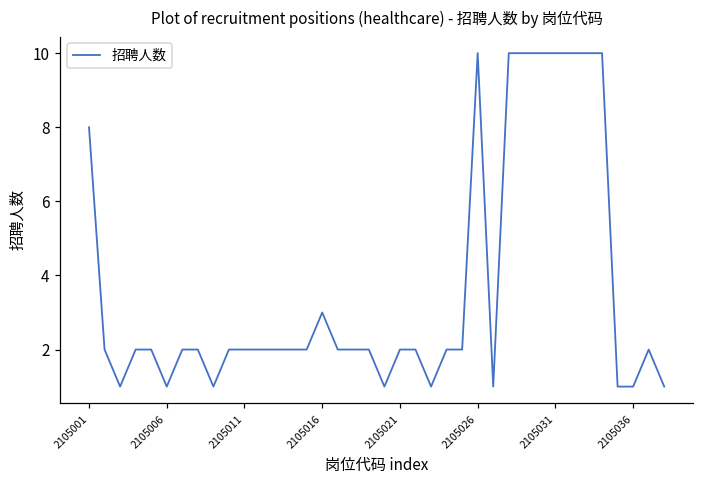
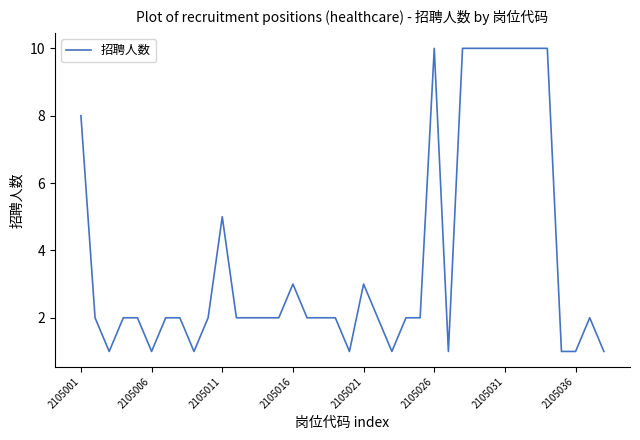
  {
    "2105001": 8,
    "2105006": 1,
-   "2105011": 2,
+   "2105011": 5,
    "2105016": 3,
-   "2105021": 2,
+   "2105021": 3,
    "2105026": 10,
    "2105031": 10,
    "2105036": 1
  }
